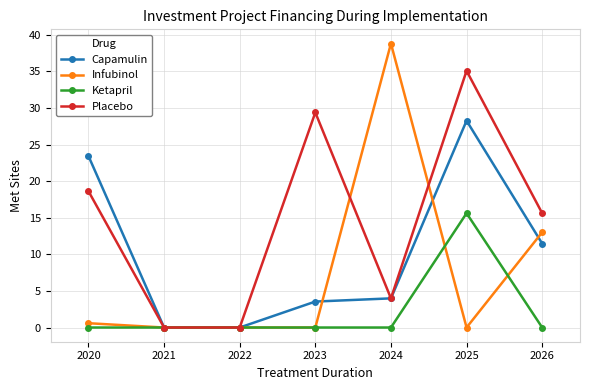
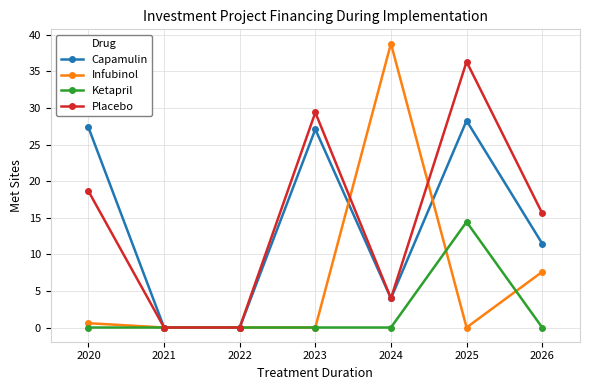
  {
    "Capamulin": {
-     "2020": 23,
-     "2023": 4,
+     "2020": 27,
+     "2023": 27,
      "2025": 28,
      "2026": 11
    },
    "Infubinol": {
      "2020": 1,
      "2024": 39,
      "2025": 0,
-     "2026": 13
+     "2026": 8
    },
    "Ketapril": {
      "2020": 0,
      "2024": 0,
-     "2025": 16,
+     "2025": 14,
      "2026": 0
    },
    "Placebo": {
      "2020": 19,
      "2023": 29,
-     "2025": 35,
+     "2025": 36,
      "2026": 16
    }
  }
